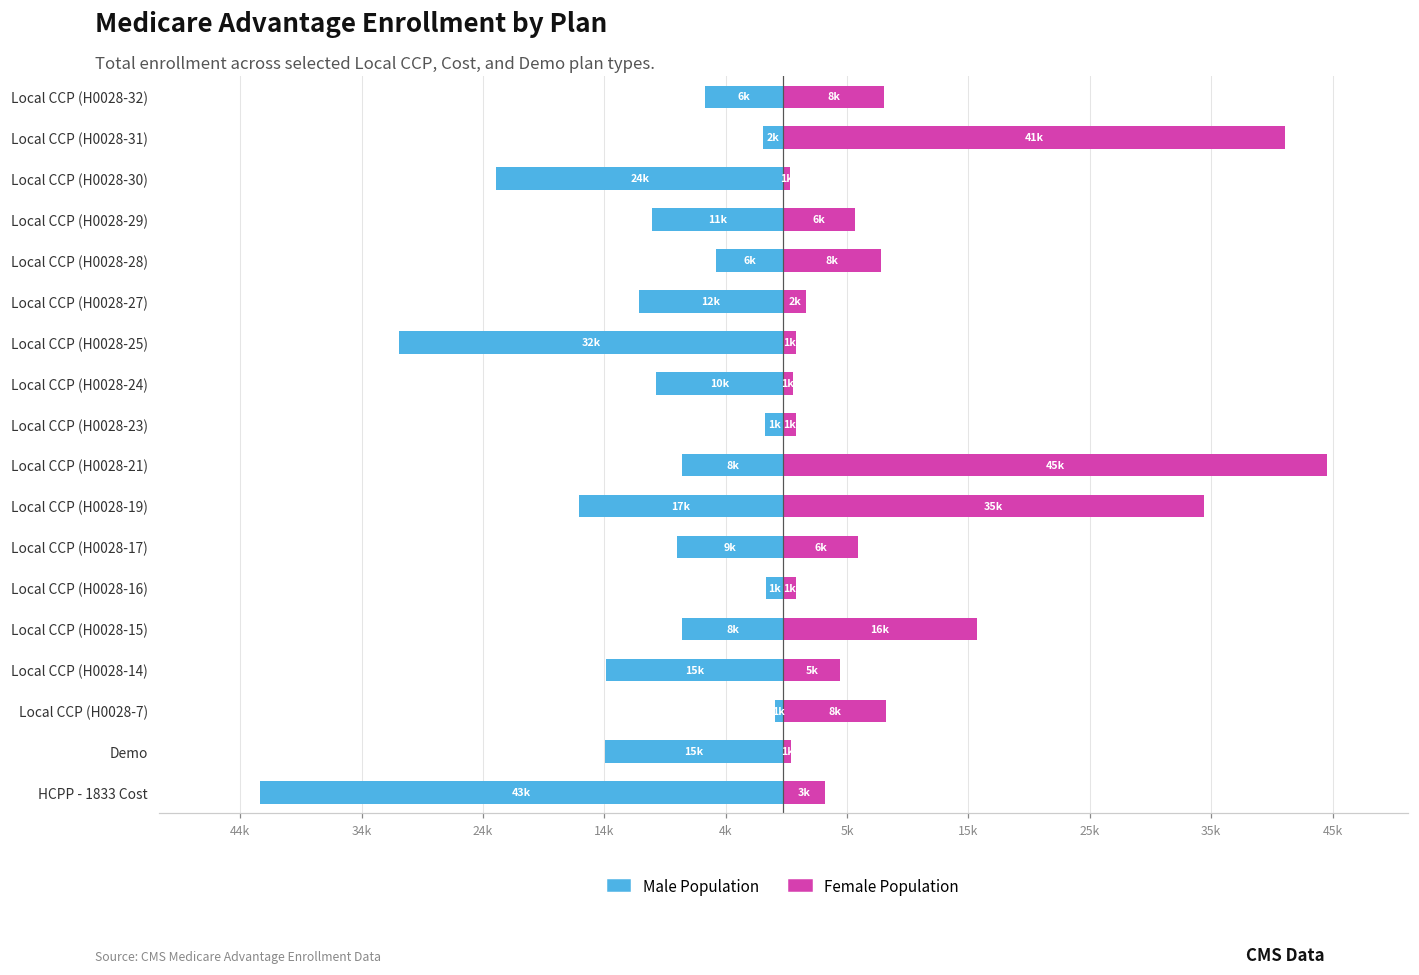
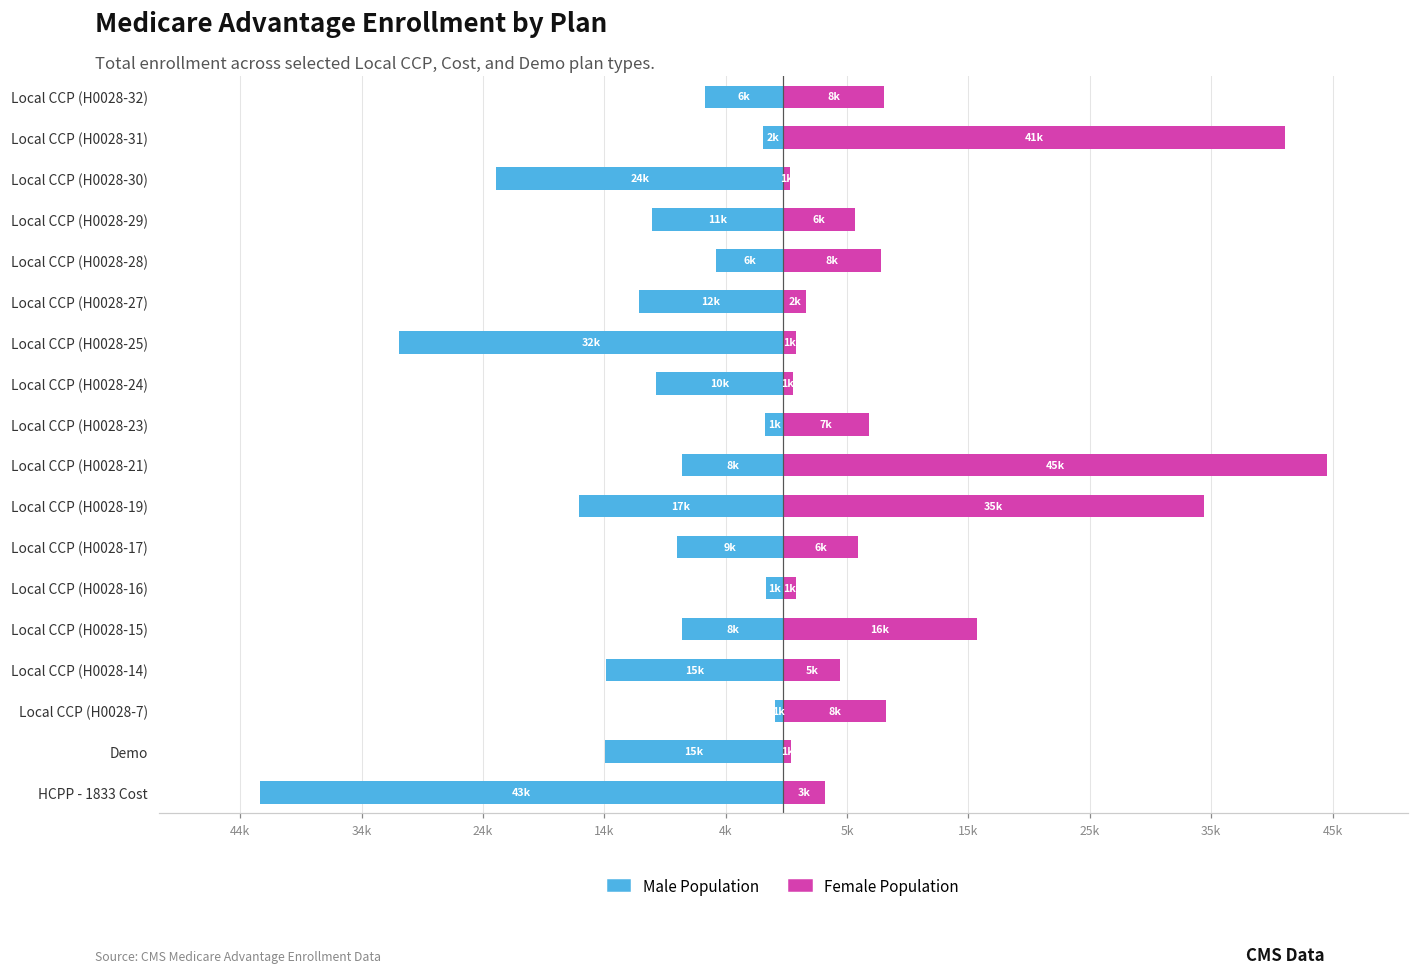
  {
    "Female Population": {
      "Local CCP (H0028-32)": "8k",
      "Local CCP (H0028-31)": "41k",
      "Local CCP (H0028-30)": "1k",
      "Local CCP (H0028-29)": "6k",
      "Local CCP (H0028-28)": "8k",
      "Local CCP (H0028-27)": "2k",
      "Local CCP (H0028-25)": "1k",
      "Local CCP (H0028-24)": "1k",
-     "Local CCP (H0028-23)": "1k",
+     "Local CCP (H0028-23)": "7k",
      "Local CCP (H0028-21)": "45k",
      "Local CCP (H0028-19)": "35k",
      "Local CCP (H0028-17)": "6k",
      "Local CCP (H0028-16)": "1k",
      "Local CCP (H0028-15)": "16k",
      "Local CCP (H0028-14)": "5k",
      "Local CCP (H0028-7)": "8k",
      "Demo": "1k",
      "HCPP - 1833 Cost": "3k"
    }
  }
